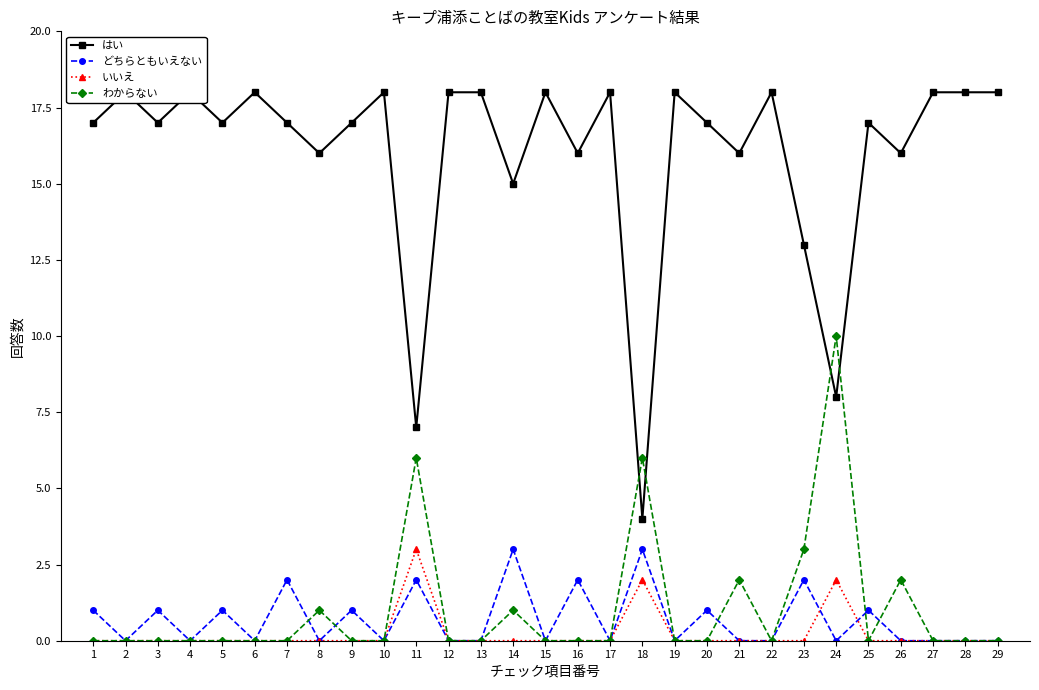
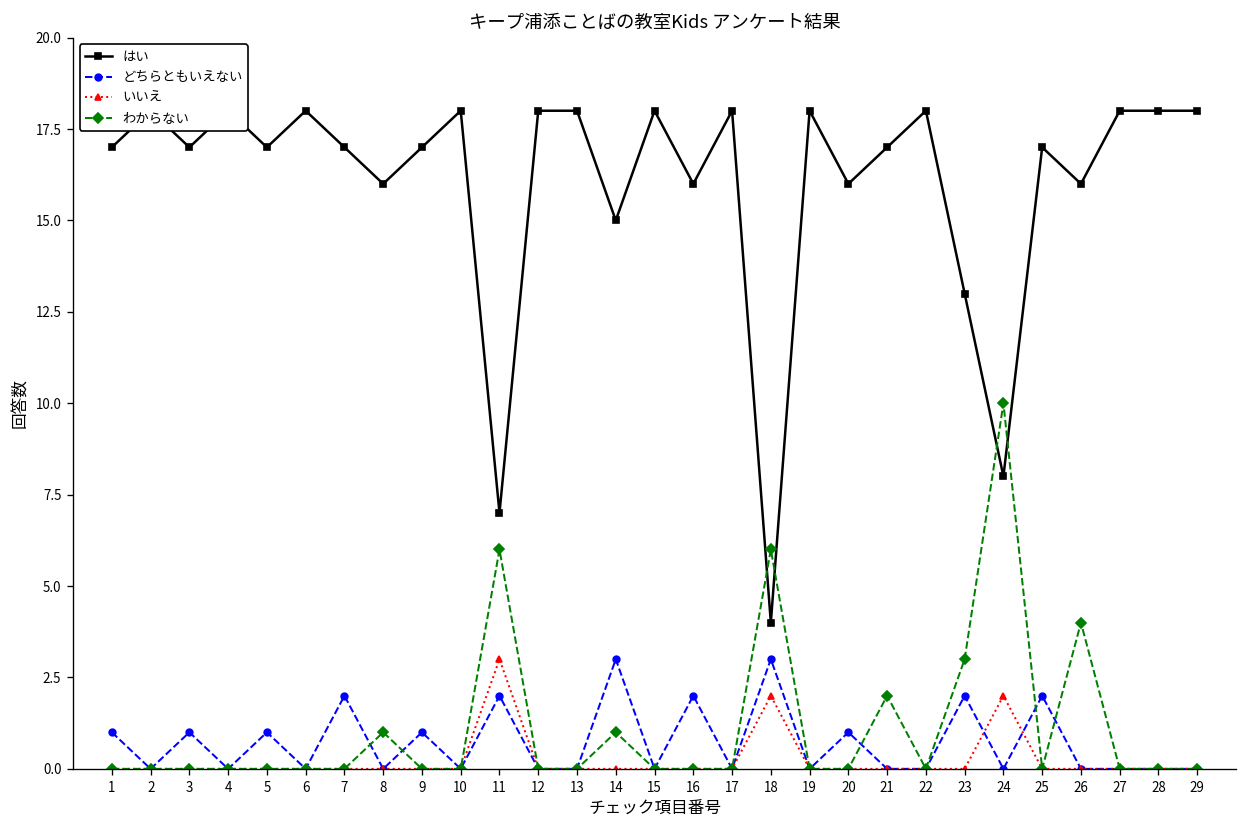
  {
    "はい": {
      "1": 17,
      "3": 17,
      "5": 17,
      "6": 18,
      "7": 17,
      "8": 16,
      "9": 17,
      "10": 18,
      "11": 7,
      "12": 18,
      "13": 18,
      "14": 15,
      "15": 18,
      "16": 16,
      "17": 18,
      "18": 4,
      "19": 18,
-     "20": 17,
-     "21": 16,
+     "20": 16,
+     "21": 17,
      "22": 18,
      "23": 13,
      "24": 8,
      "25": 17,
      "26": 16,
      "27": 18,
      "28": 18,
      "29": 18
    },
    "どちらともいえない": {
      "1": 1,
      "3": 1,
      "5": 1,
      "7": 2,
      "9": 1,
      "11": 2,
      "14": 3,
      "16": 2,
      "18": 3,
      "20": 1,
      "23": 2,
      "24": 0,
-     "25": 1
+     "25": 2
    },
    "いいえ": {
      "11": 3,
      "14": 0,
      "18": 2,
      "23": 0,
      "24": 2
    },
    "わからない": {
      "8": 1,
      "11": 6,
      "14": 1,
      "18": 6,
      "21": 2,
      "23": 3,
      "24": 10,
-     "26": 2
+     "26": 4
    }
  }
